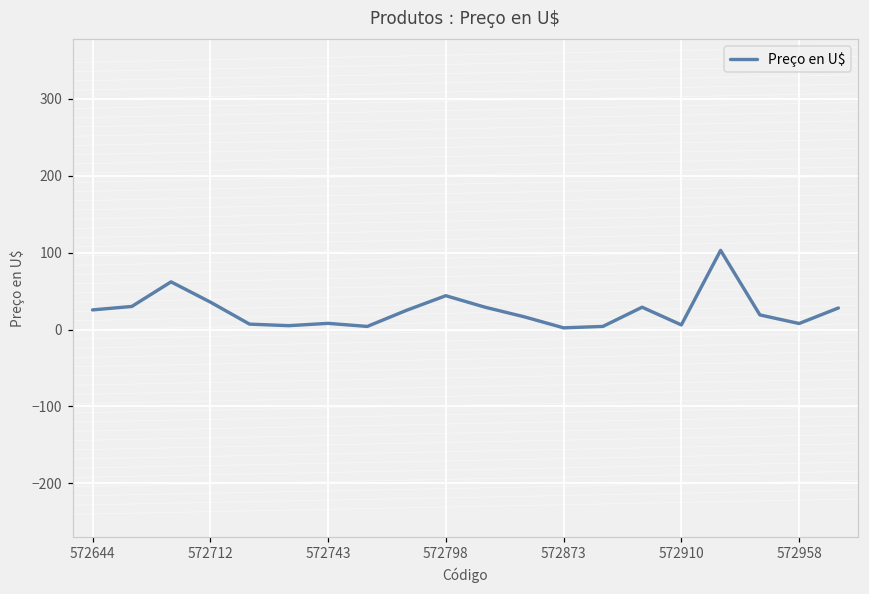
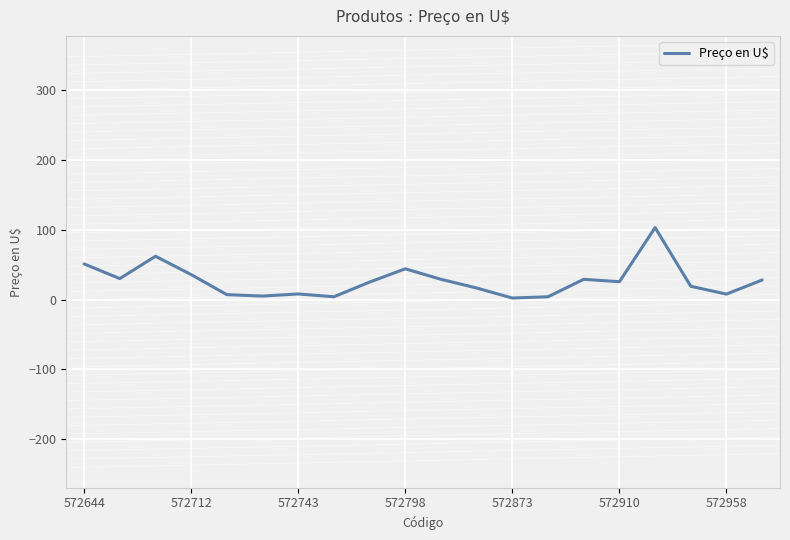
  {
-   "572644": 30,
+   "572644": 50,
    "572712": 40,
    "572743": 10,
    "572798": 40,
    "572873": 0,
-   "572910": 10,
+   "572910": 30,
    "572958": 10
  }
